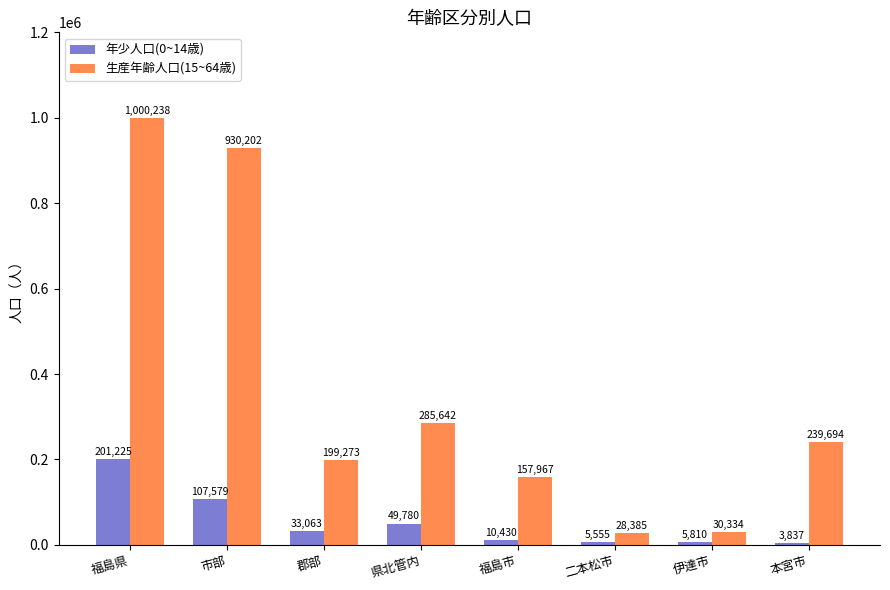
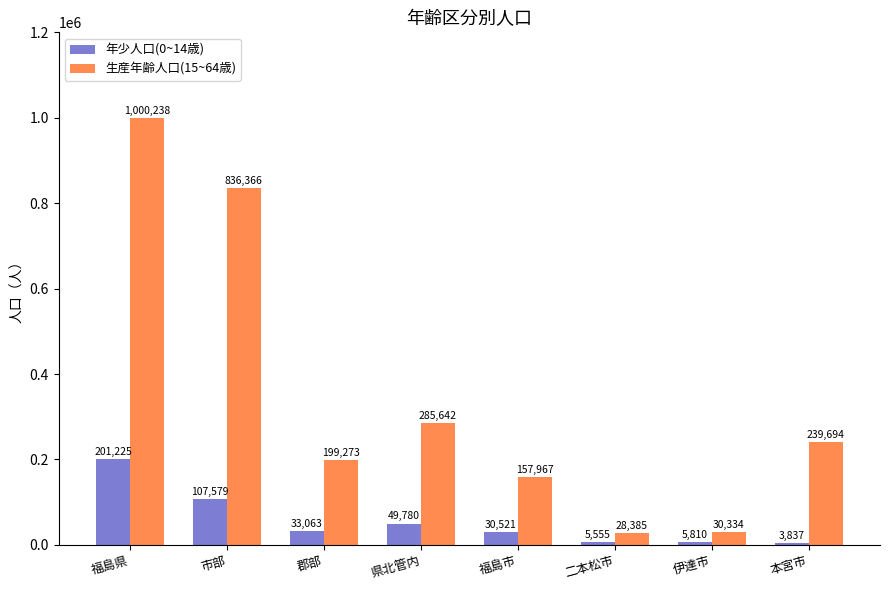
  {
    "年少人口(0~14歳)": {
      "福島県": "201,225",
      "市部": "107,579",
      "郡部": "33,063",
      "県北管内": "49,780",
-     "福島市": "10,430",
+     "福島市": "30,521",
      "二本松市": "5,555",
      "伊達市": "5,810",
      "本宮市": "3,837"
    },
    "生産年齢人口(15~64歳)": {
      "福島県": "1,000,238",
-     "市部": "930,202",
+     "市部": "836,366",
      "郡部": "199,273",
      "県北管内": "285,642",
      "福島市": "157,967",
      "二本松市": "28,385",
      "伊達市": "30,334",
      "本宮市": "239,694"
    }
  }
